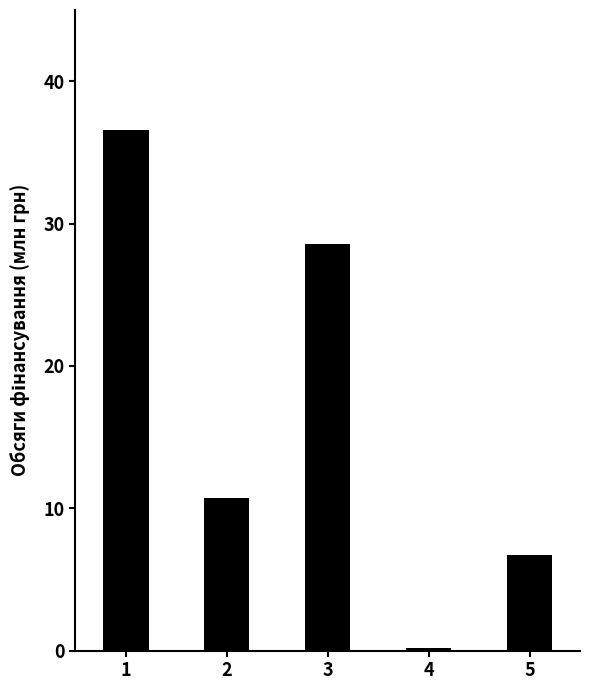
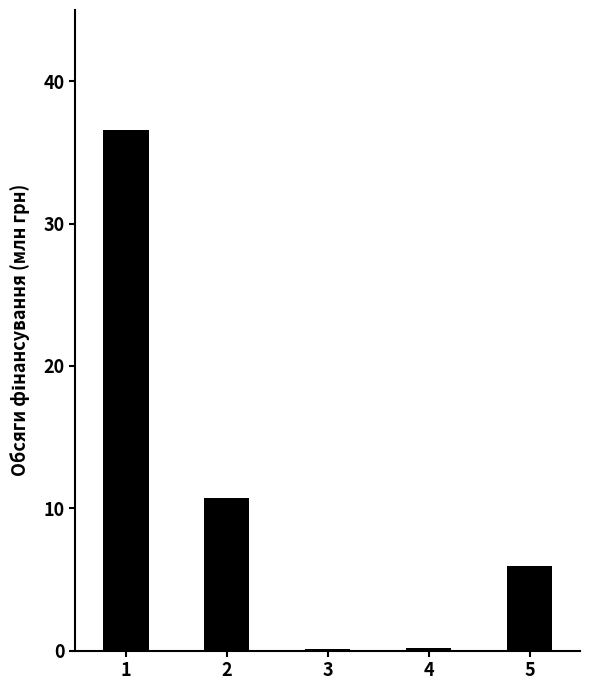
  {
    "1": 36.6,
    "2": 10.7,
-   "3": 28.6,
-   "5": 6.7
+   "3": 0.1,
+   "5": 6.0
  }
